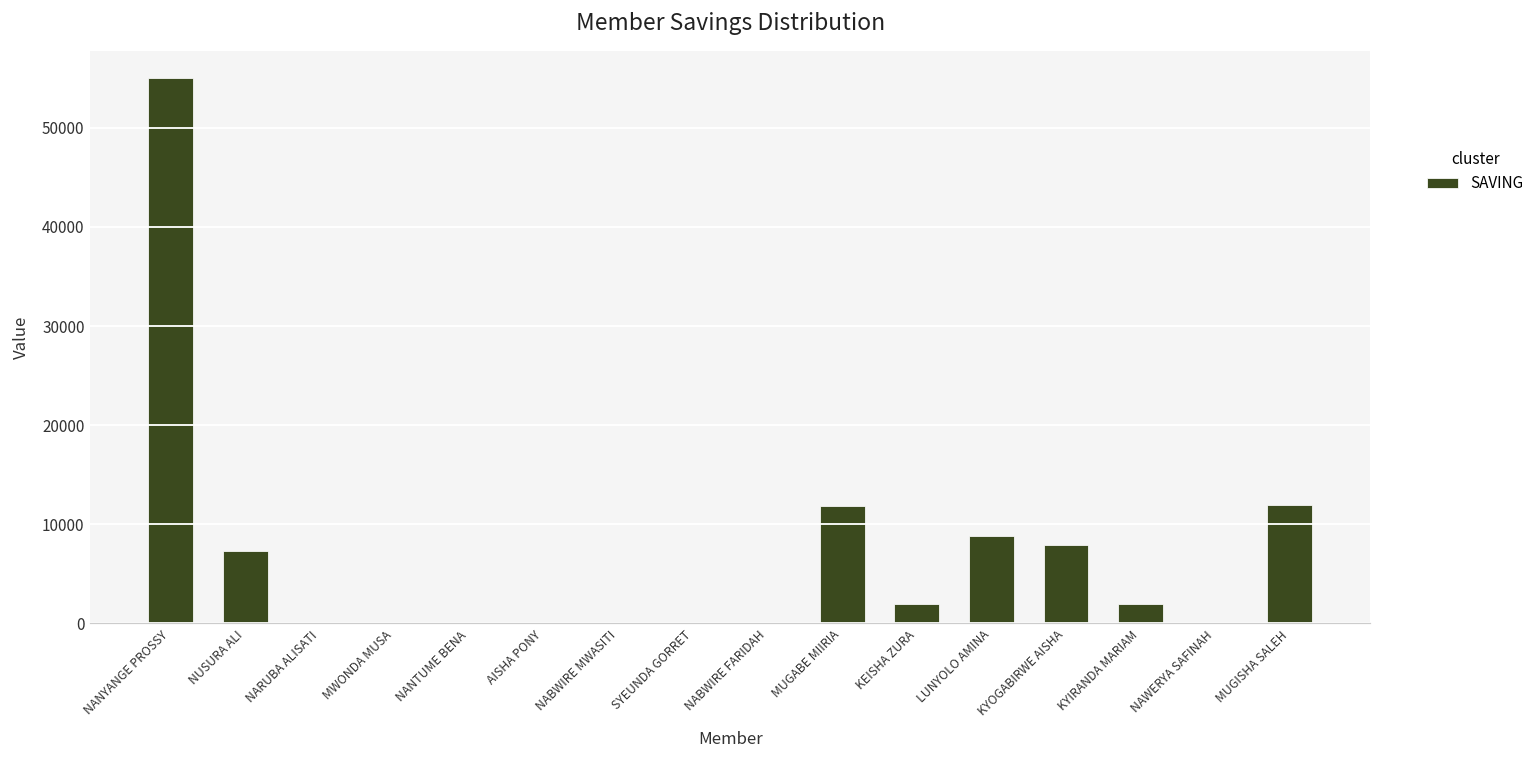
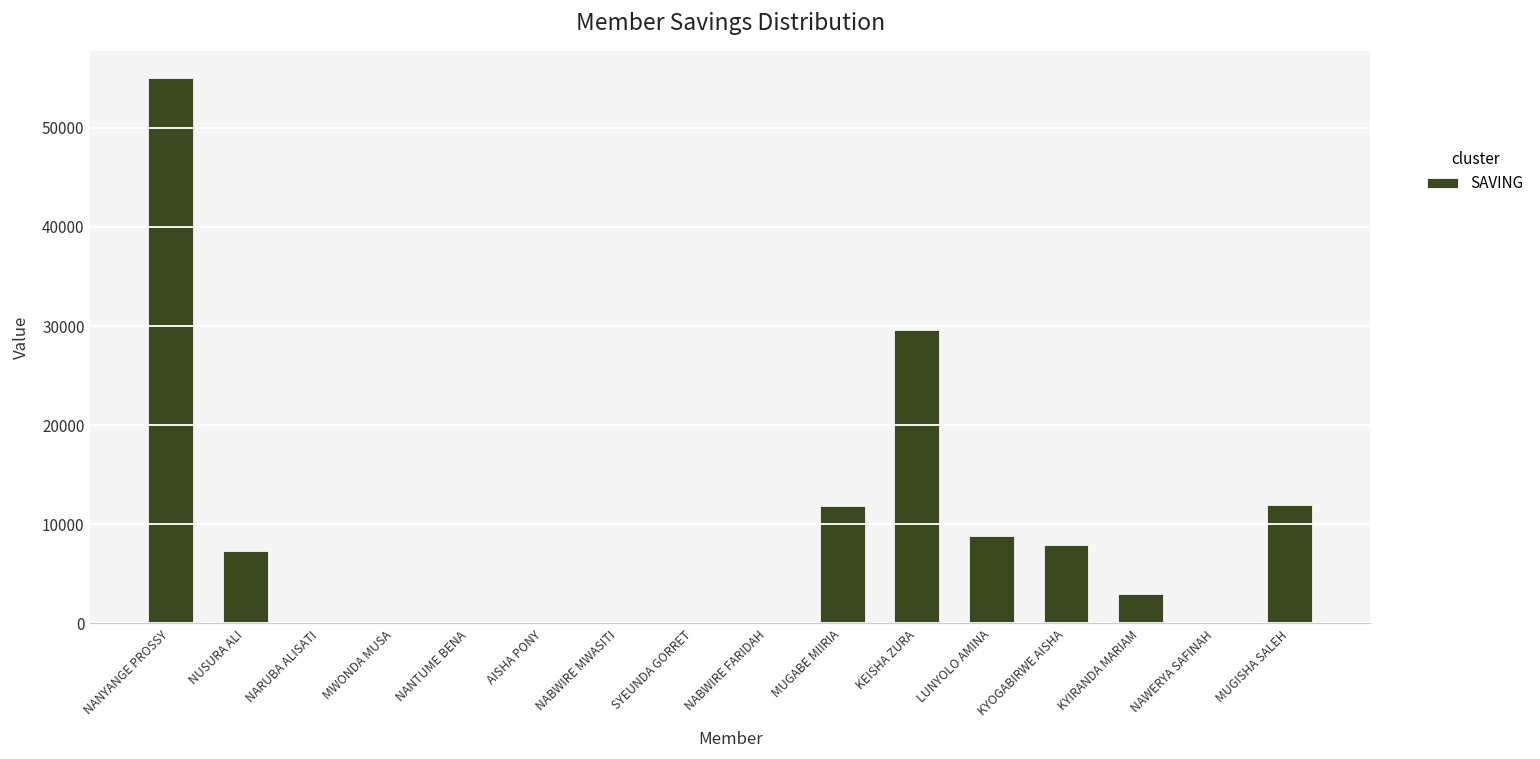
  {
    "NANYANGE PROSSY": 55000,
    "NUSURA ALI": 7000,
    "NARUBA ALISATI": 0,
    "MWONDA MUSA": 0,
    "NANTUME BENA": 0,
    "AISHA PONY": 0,
    "NABWIRE MWASITI": 0,
    "SYEUNDA GORRET": 0,
    "NABWIRE FARIDAH": 0,
    "MUGABE MIIRIA": 12000,
-   "KEISHA ZURA": 2000,
+   "KEISHA ZURA": 30000,
    "LUNYOLO AMINA": 9000,
    "KYOGABIRWE AISHA": 8000,
-   "KYIRANDA MARIAM": 2000,
+   "KYIRANDA MARIAM": 3000,
    "NAWERYA SAFINAH": 0,
    "MUGISHA SALEH": 12000
  }
